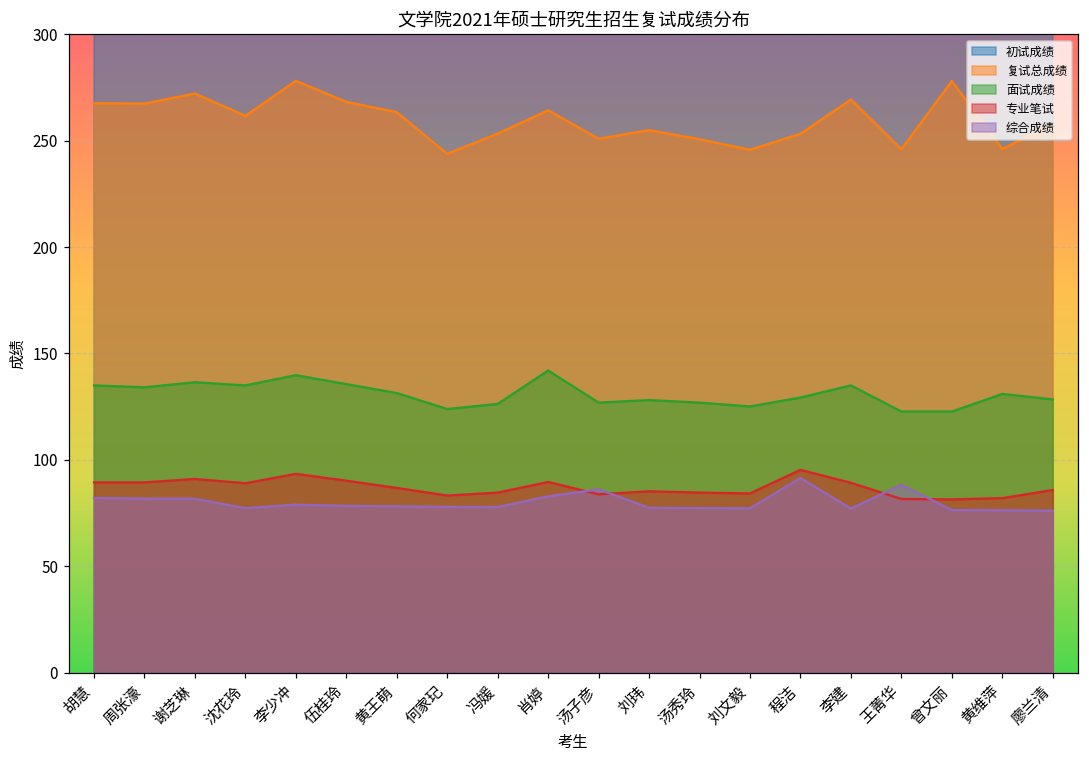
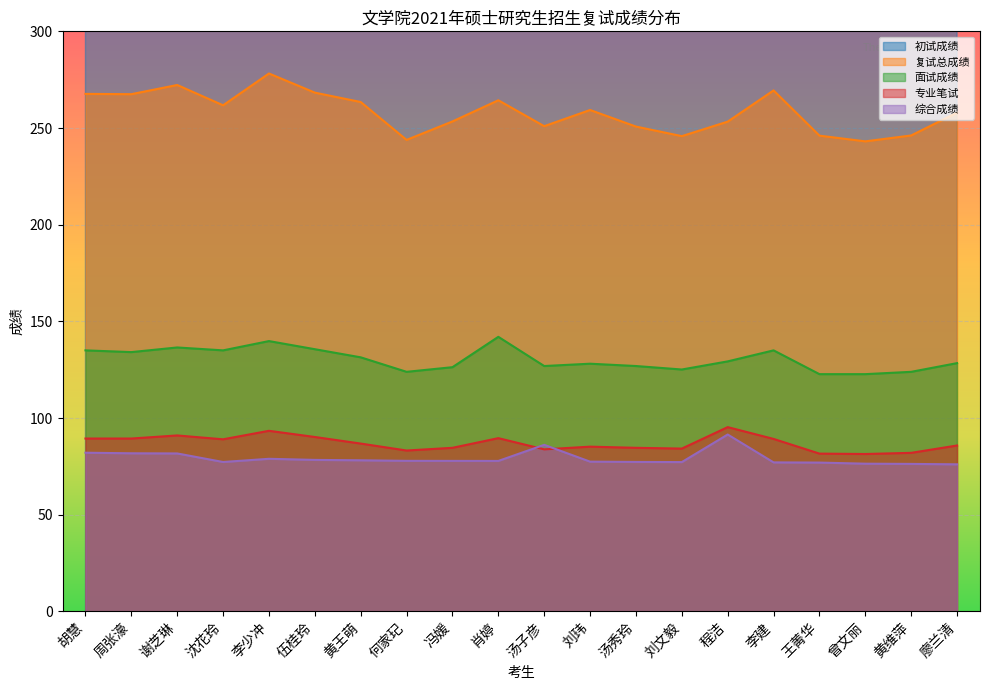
  {
    "复试总成绩": {
      "胡慧": 268,
      "周张濠": 268,
      "谢芝琳": 272,
      "沈花玲": 262,
      "李少冲": 278,
      "伍桂玲": 268,
      "黄王萌": 263,
      "何家玘": 244,
      "冯媛": 253,
      "肖婷": 264,
      "汤子彦": 251,
-     "刘玮": 255,
+     "刘玮": 259,
      "汤秀玲": 251,
      "刘文毅": 246,
      "程洁": 253,
      "李建": 269,
      "王菁华": 246,
-     "曾文丽": 278,
+     "曾文丽": 243,
      "黄维萍": 246
    },
    "面试成绩": {
      "胡慧": 135,
      "周张濠": 134,
      "谢芝琳": 137,
      "沈花玲": 135,
      "李少冲": 140,
      "伍桂玲": 136,
      "黄王萌": 131,
      "何家玘": 124,
      "冯媛": 126,
      "肖婷": 142,
      "汤子彦": 127,
      "刘玮": 128,
      "汤秀玲": 127,
      "刘文毅": 125,
      "程洁": 129,
      "李建": 135,
      "王菁华": 123,
      "曾文丽": 123,
-     "黄维萍": 131,
+     "黄维萍": 124,
      "廖兰清": 128
    },
    "专业笔试": {
      "胡慧": 89,
      "周张濠": 89,
      "谢芝琳": 91,
      "沈花玲": 89,
      "李少冲": 93,
      "伍桂玲": 90,
      "黄王萌": 87,
      "何家玘": 83,
      "冯媛": 85,
      "肖婷": 90,
      "汤子彦": 84,
      "刘玮": 85,
      "汤秀玲": 85,
      "刘文毅": 84,
      "程洁": 95,
      "李建": 89,
      "王菁华": 82,
      "曾文丽": 81,
      "黄维萍": 82,
      "廖兰清": 86
    },
    "综合成绩": {
      "胡慧": 82,
      "周张濠": 82,
      "谢芝琳": 82,
      "沈花玲": 77,
      "李少冲": 79,
      "伍桂玲": 78,
      "黄王萌": 78,
      "何家玘": 78,
      "冯媛": 78,
-     "肖婷": 83,
+     "肖婷": 78,
      "汤子彦": 86,
      "刘玮": 77,
      "汤秀玲": 77,
      "刘文毅": 77,
      "程洁": 91,
      "李建": 77,
-     "王菁华": 88,
+     "王菁华": 77,
      "曾文丽": 76,
      "黄维萍": 76,
      "廖兰清": 76
    }
  }
